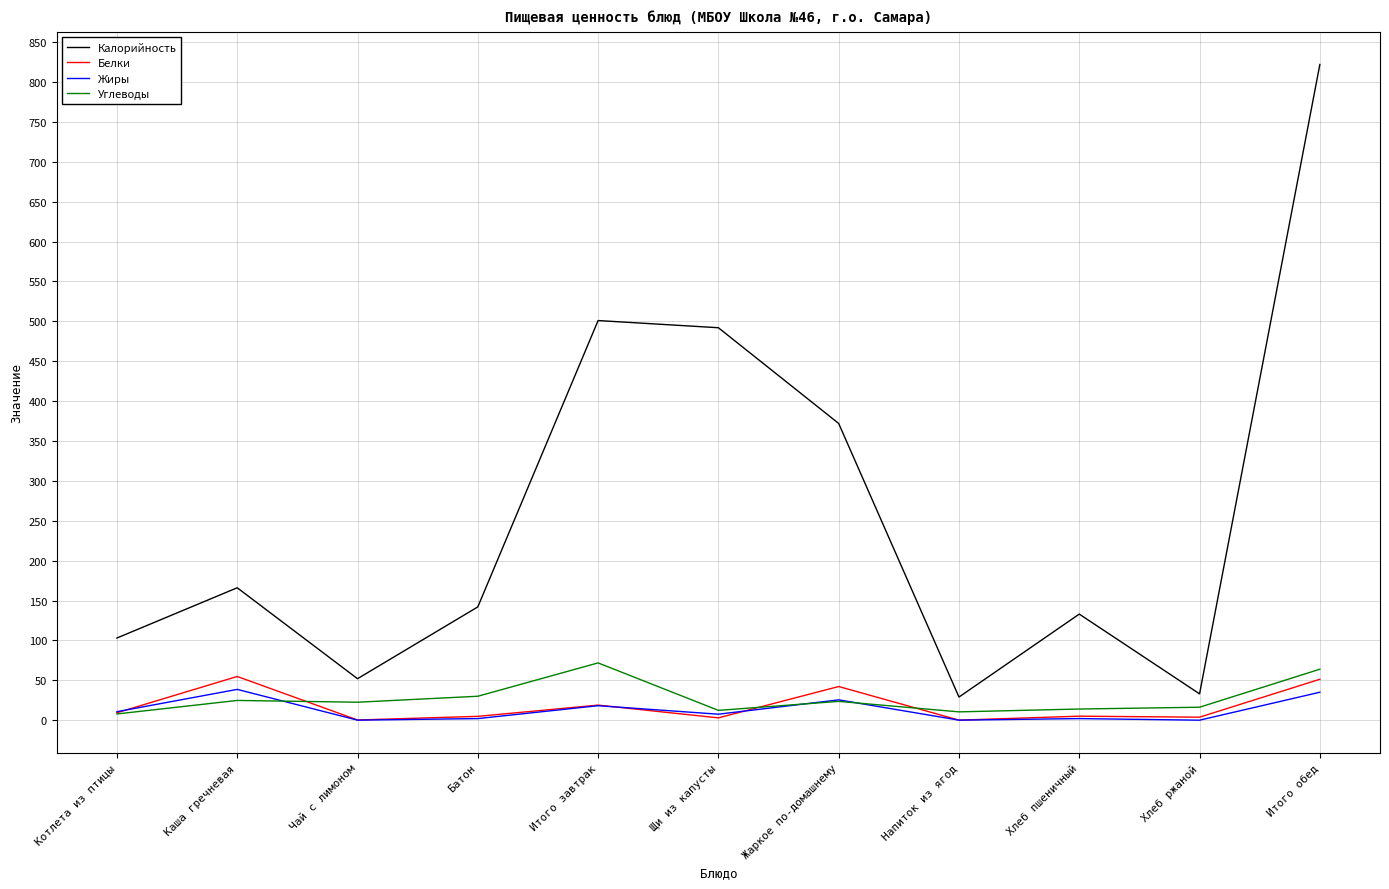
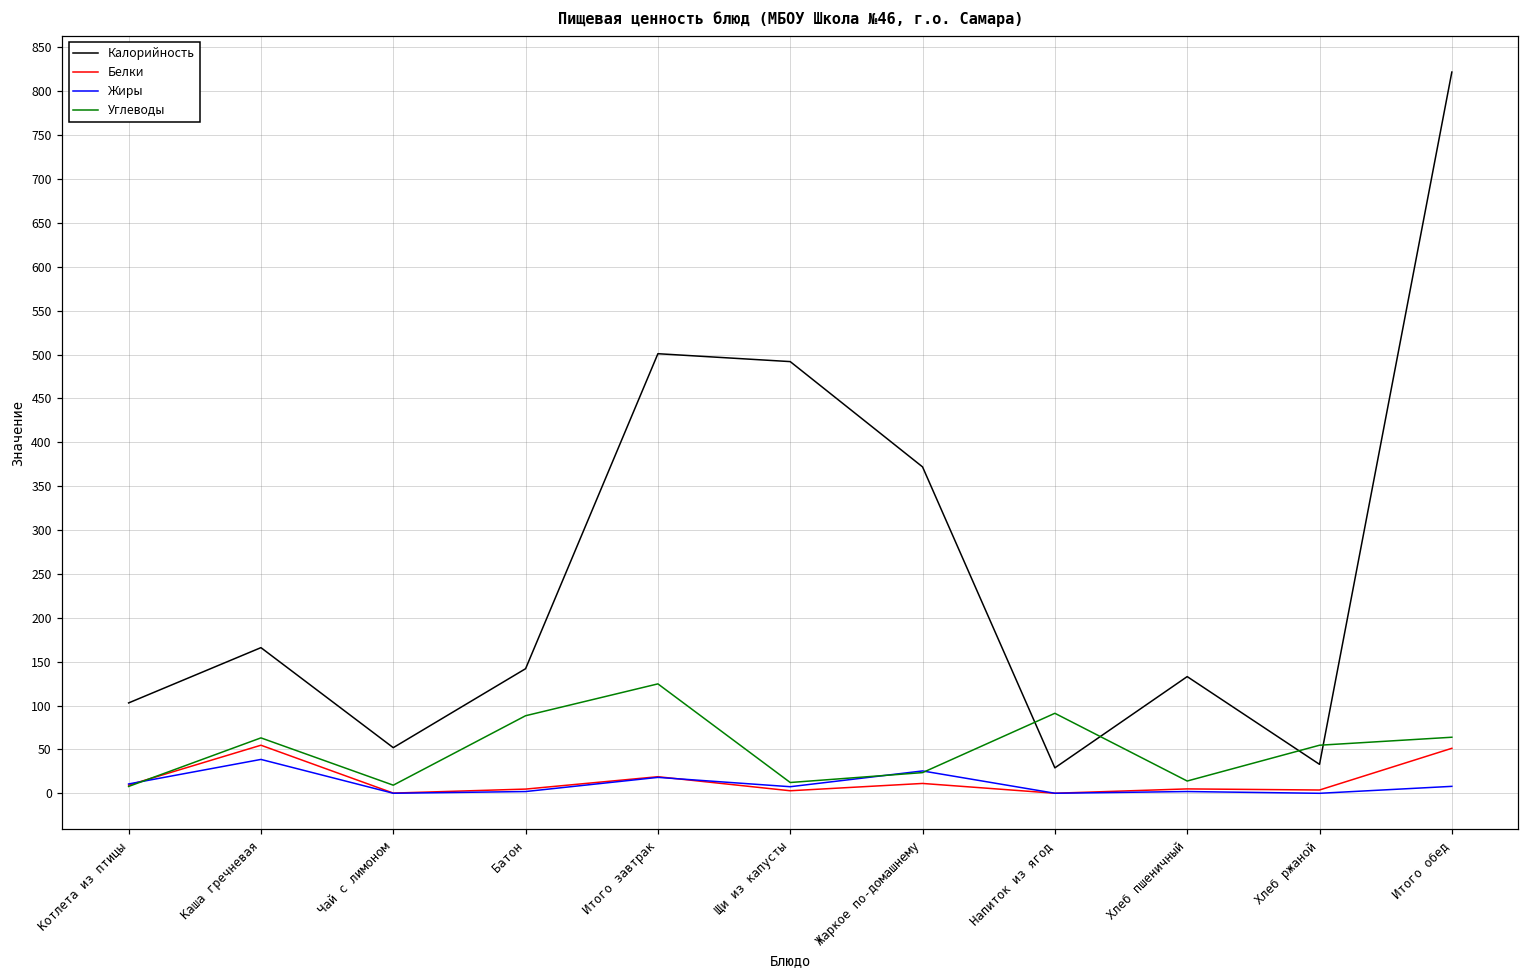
  {
    "Калорийность": {
      "Котлета из птицы": 100,
      "Каша гречневая": 170,
      "Чай с лимоном": 50,
      "Батон": 140,
      "Итого завтрак": 500,
      "Щи из капусты": 490,
      "Жаркое по-домашнему": 370,
      "Напиток из ягод": 30,
      "Хлеб пшеничный": 130,
      "Хлеб ржаной": 30,
      "Итого обед": 820
    },
    "Белки": {
      "Каша гречневая": 50,
      "Щи из капусты": 0,
-     "Жаркое по-домашнему": 40,
+     "Жаркое по-домашнему": 10,
      "Хлеб ржаной": 0,
      "Итого обед": 50
    },
    "Жиры": {
      "Каша гречневая": 40,
      "Щи из капусты": 10,
      "Хлеб ржаной": 0,
-     "Итого обед": 40
+     "Итого обед": 10
    },
    "Углеводы": {
-     "Каша гречневая": 20,
-     "Чай с лимоном": 20,
-     "Батон": 30,
-     "Итого завтрак": 70,
+     "Каша гречневая": 60,
+     "Чай с лимоном": 10,
+     "Батон": 90,
+     "Итого завтрак": 120,
      "Щи из капусты": 10,
-     "Напиток из ягод": 10,
+     "Напиток из ягод": 90,
      "Хлеб пшеничный": 10,
-     "Хлеб ржаной": 20,
+     "Хлеб ржаной": 50,
      "Итого обед": 60
    }
  }
